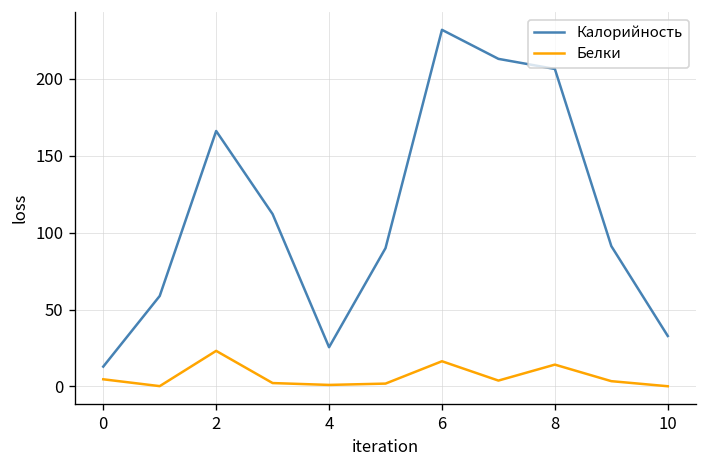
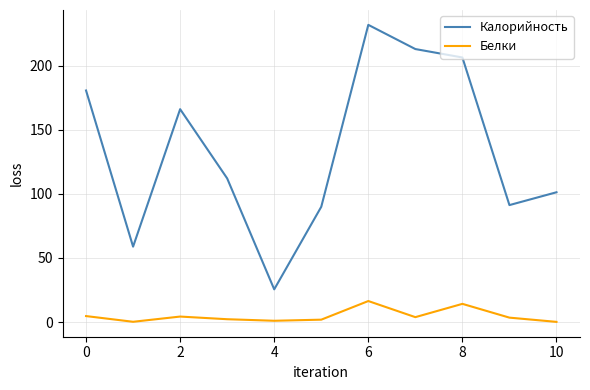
  {
    "Калорийность": {
-     "0": 13,
+     "0": 181,
      "2": 166,
      "4": 26,
      "6": 232,
-     "10": 33
+     "10": 101
    },
    "Белки": {
      "0": 5,
-     "2": 23,
+     "2": 4,
      "4": 1,
      "6": 16,
      "8": 14,
      "10": 0
    }
  }
